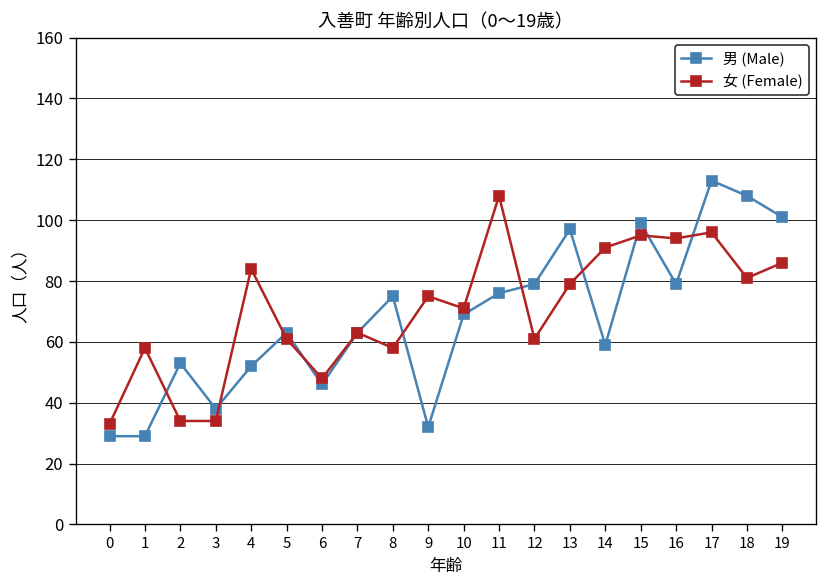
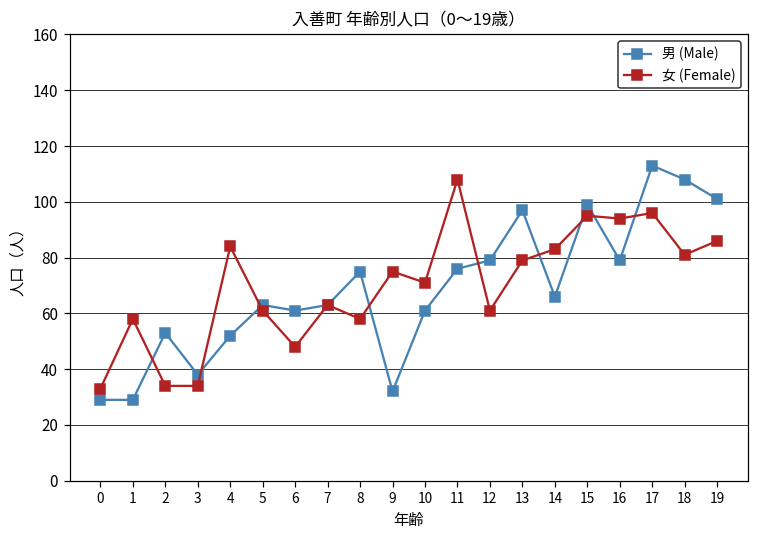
  {
    "男 (Male)": {
      "0": 29,
      "1": 29,
      "2": 53,
      "3": 38,
      "4": 52,
      "5": 63,
-     "6": 46,
+     "6": 61,
      "8": 75,
      "9": 32,
-     "10": 69,
+     "10": 61,
      "11": 76,
      "12": 79,
      "13": 97,
-     "14": 59,
+     "14": 66,
      "15": 99,
      "16": 79,
      "17": 113,
      "18": 108,
      "19": 101
    },
    "女 (Female)": {
      "0": 33,
      "1": 58,
      "2": 34,
      "3": 34,
      "4": 84,
      "5": 61,
      "6": 48,
      "8": 58,
      "9": 75,
      "10": 71,
      "11": 108,
      "12": 61,
      "13": 79,
-     "14": 91,
+     "14": 83,
      "15": 95,
      "16": 94,
      "17": 96,
      "18": 81,
      "19": 86
    }
  }
